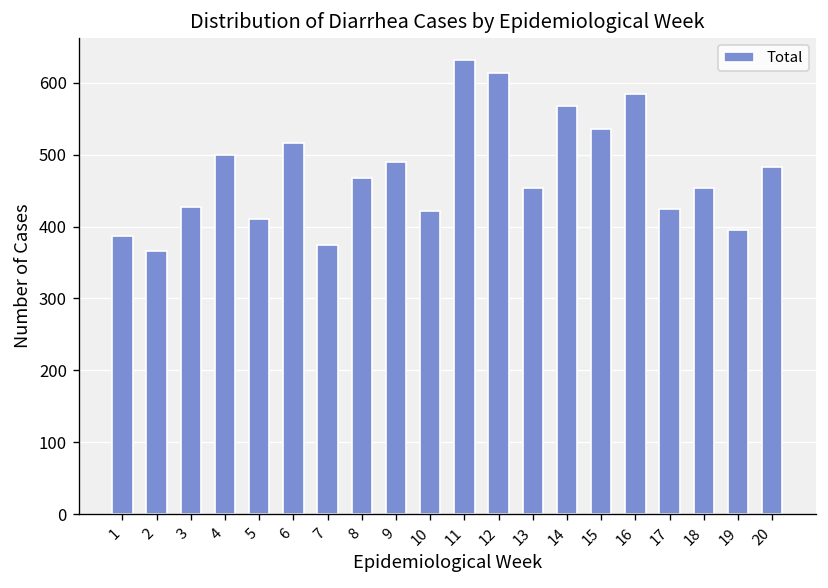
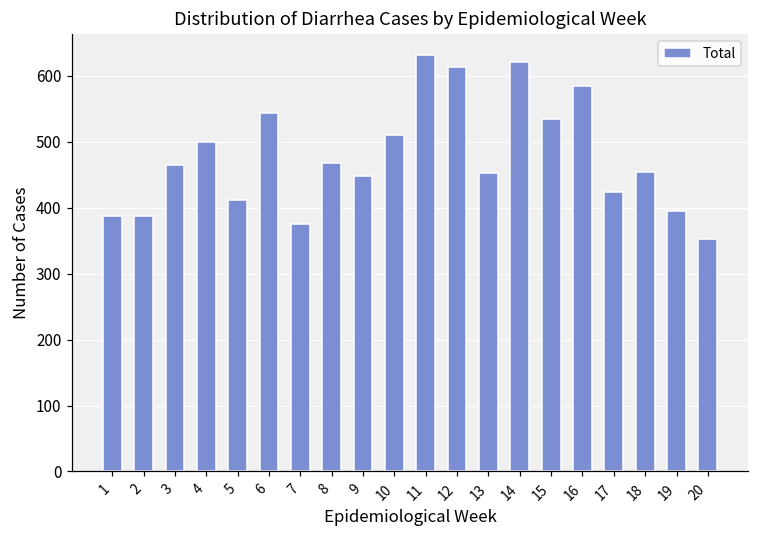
  {
    "1": 390,
-   "2": 370,
-   "3": 430,
+   "2": 390,
+   "3": 460,
    "4": 500,
    "5": 410,
-   "6": 520,
+   "6": 540,
    "7": 380,
    "8": 470,
-   "9": 490,
-   "10": 420,
+   "9": 450,
+   "10": 510,
    "11": 630,
    "12": 610,
    "13": 450,
-   "14": 570,
+   "14": 620,
    "15": 540,
    "16": 580,
    "17": 420,
    "18": 450,
    "19": 400,
-   "20": 480
+   "20": 350
  }
